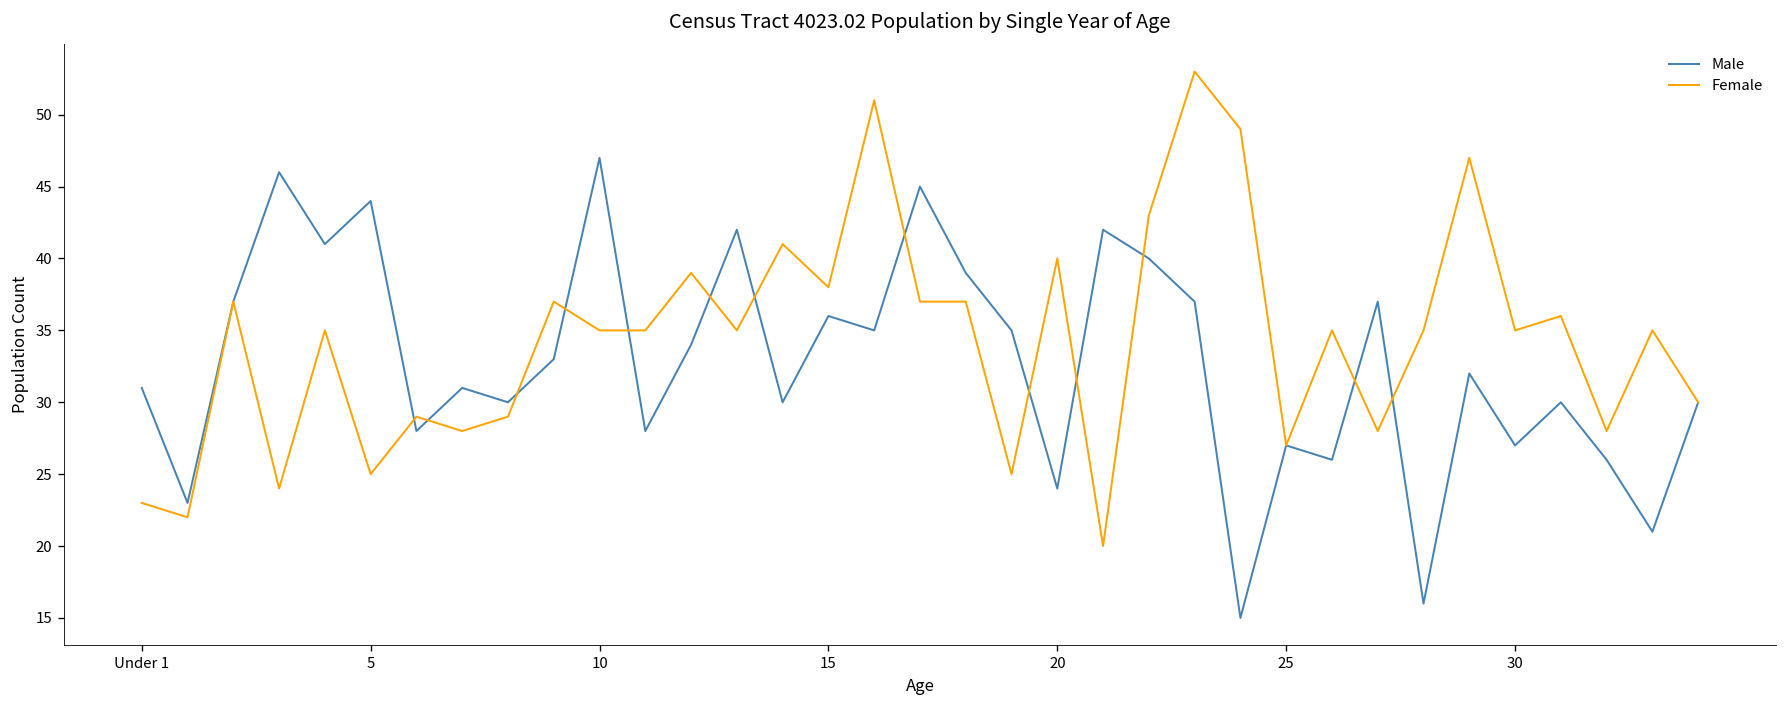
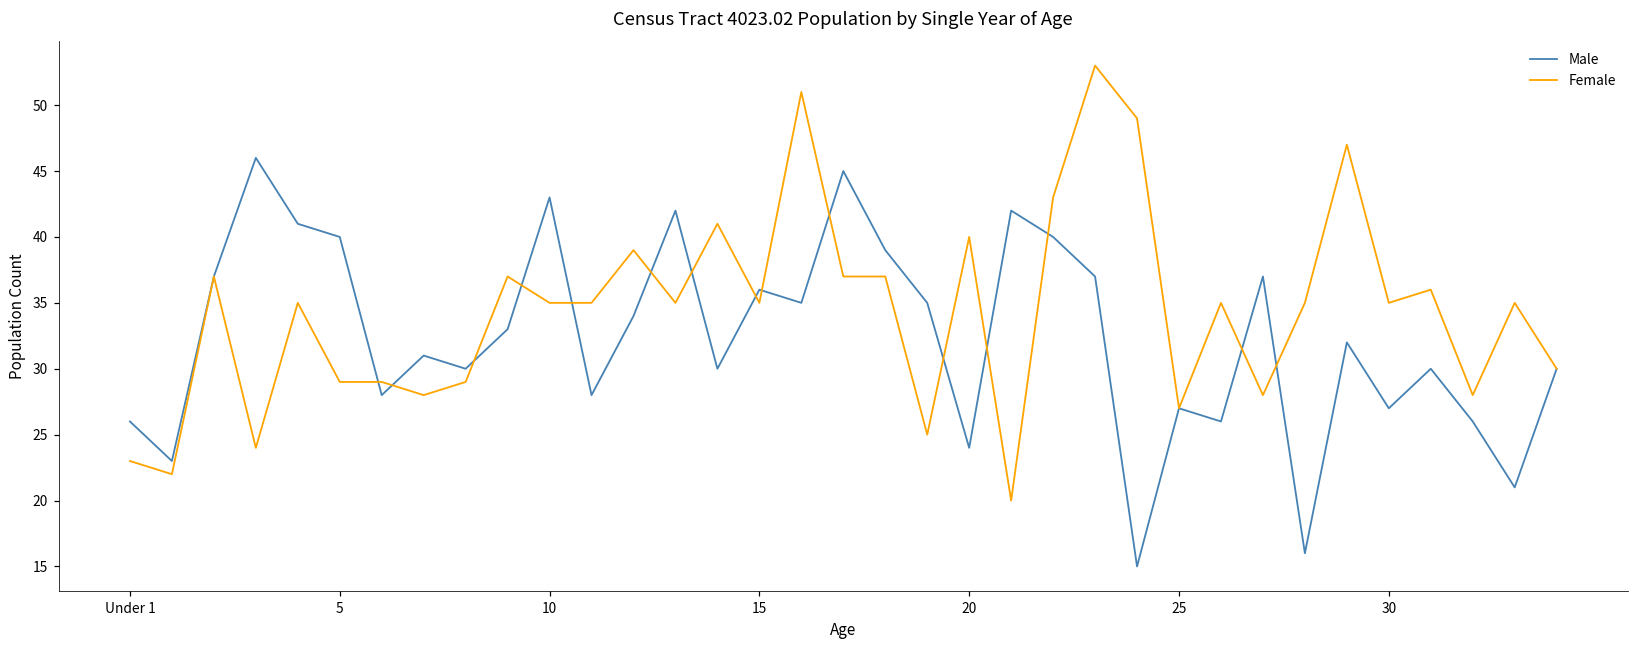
  {
    "Male": {
-     "Under 1": 31,
-     "5": 44,
-     "10": 47,
+     "Under 1": 26,
+     "5": 40,
+     "10": 43,
      "15": 36,
      "20": 24,
      "30": 27
    },
    "Female": {
      "Under 1": 23,
-     "5": 25,
+     "5": 29,
      "10": 35,
-     "15": 38,
+     "15": 35,
      "20": 40,
      "30": 35
    }
  }
